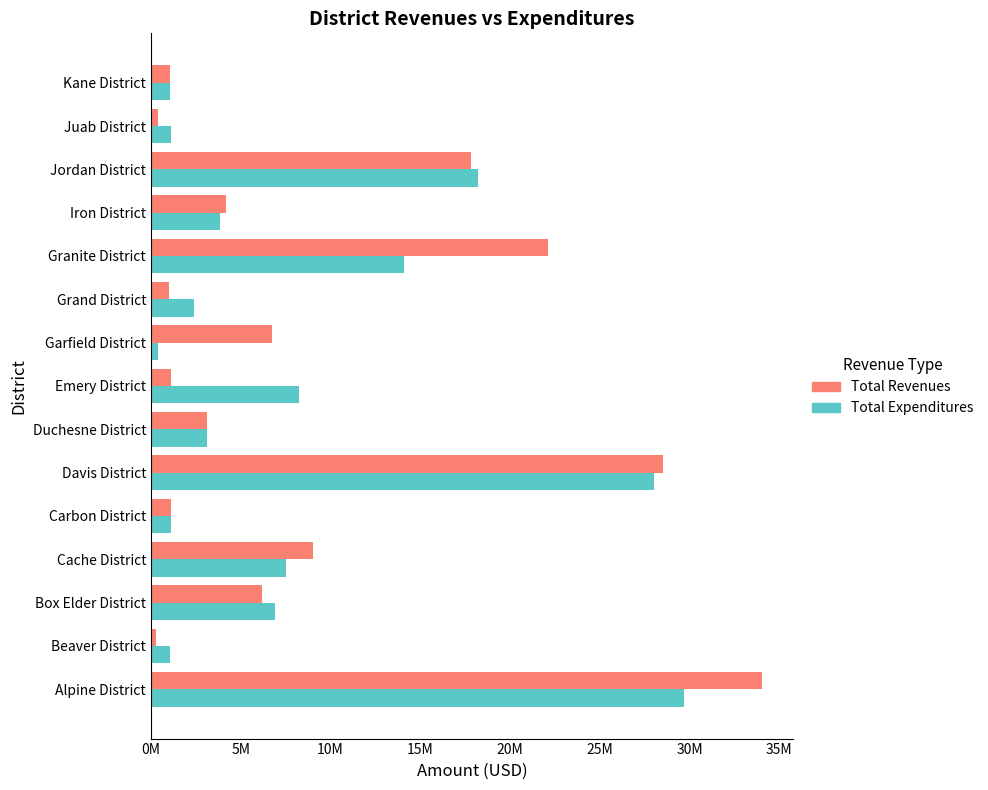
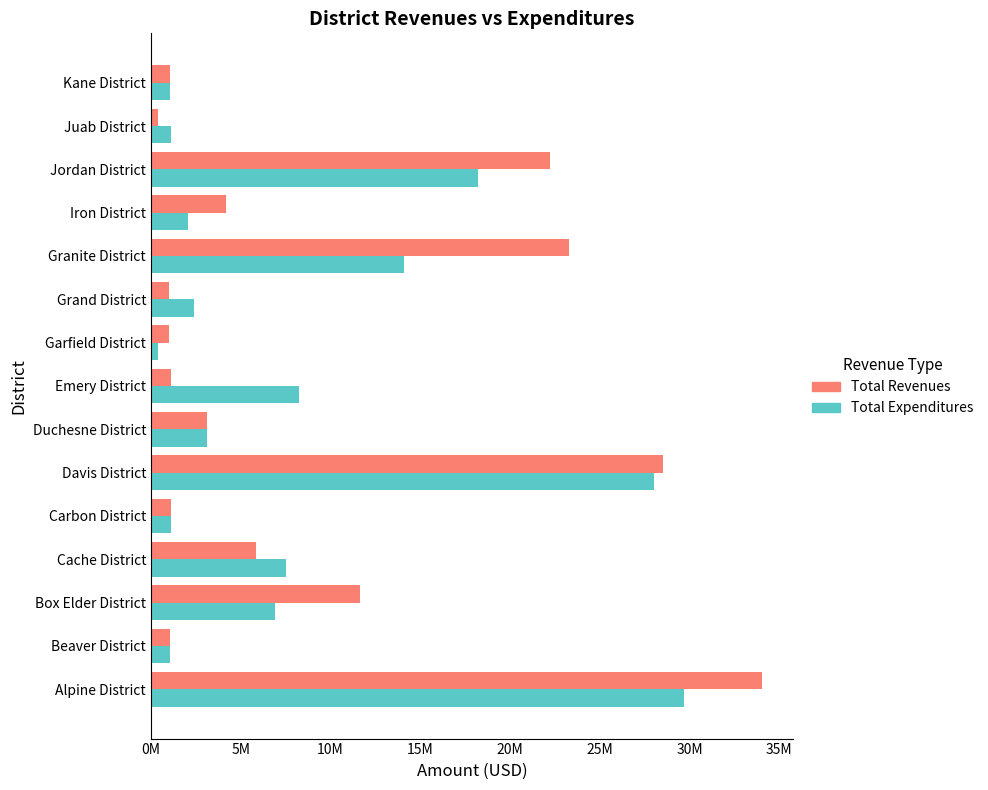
  {
    "Total Revenues": {
      "Kane District": 1000000,
      "Juab District": 400000,
-     "Jordan District": 17800000,
+     "Jordan District": 22200000,
      "Iron District": 4200000,
-     "Granite District": 22100000,
+     "Granite District": 23300000,
      "Grand District": 1000000,
-     "Garfield District": 6800000,
+     "Garfield District": 1000000,
      "Emery District": 1100000,
      "Duchesne District": 3100000,
      "Davis District": 28500000,
      "Carbon District": 1100000,
-     "Cache District": 9000000,
-     "Box Elder District": 6200000,
-     "Beaver District": 300000,
+     "Cache District": 5800000,
+     "Box Elder District": 11700000,
+     "Beaver District": 1000000,
      "Alpine District": 34100000
    },
    "Total Expenditures": {
      "Kane District": 1000000,
      "Juab District": 1100000,
      "Jordan District": 18200000,
-     "Iron District": 3800000,
+     "Iron District": 2000000,
      "Granite District": 14100000,
      "Grand District": 2400000,
      "Garfield District": 400000,
      "Emery District": 8300000,
      "Duchesne District": 3100000,
      "Davis District": 28000000,
      "Carbon District": 1100000,
      "Cache District": 7500000,
      "Box Elder District": 6900000,
      "Beaver District": 1000000,
      "Alpine District": 29700000
    }
  }
